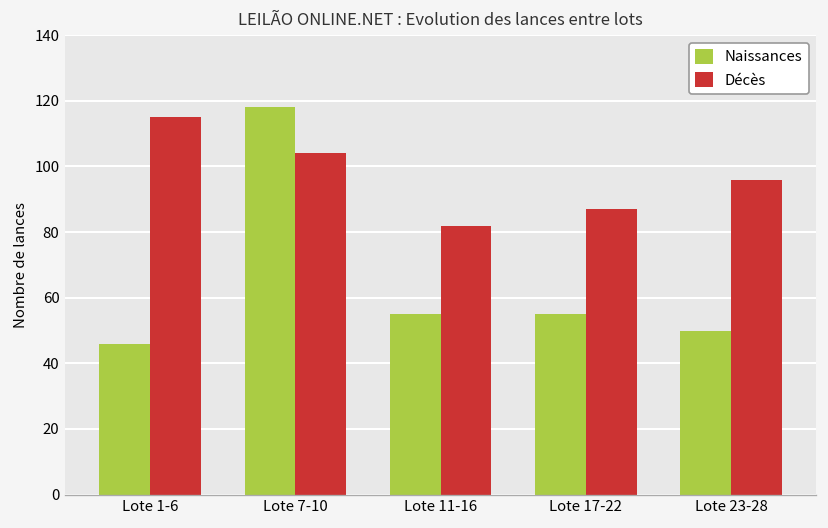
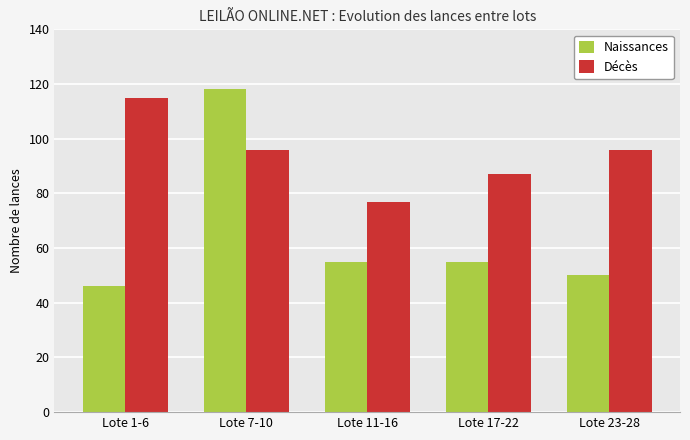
  {
    "Naissances": {
      "Lote 1-6": 46,
      "Lote 7-10": 118,
      "Lote 11-16": 55,
      "Lote 17-22": 55,
      "Lote 23-28": 50
    },
    "Décès": {
      "Lote 1-6": 115,
-     "Lote 7-10": 104,
-     "Lote 11-16": 82,
+     "Lote 7-10": 96,
+     "Lote 11-16": 77,
      "Lote 17-22": 87,
      "Lote 23-28": 96
    }
  }
